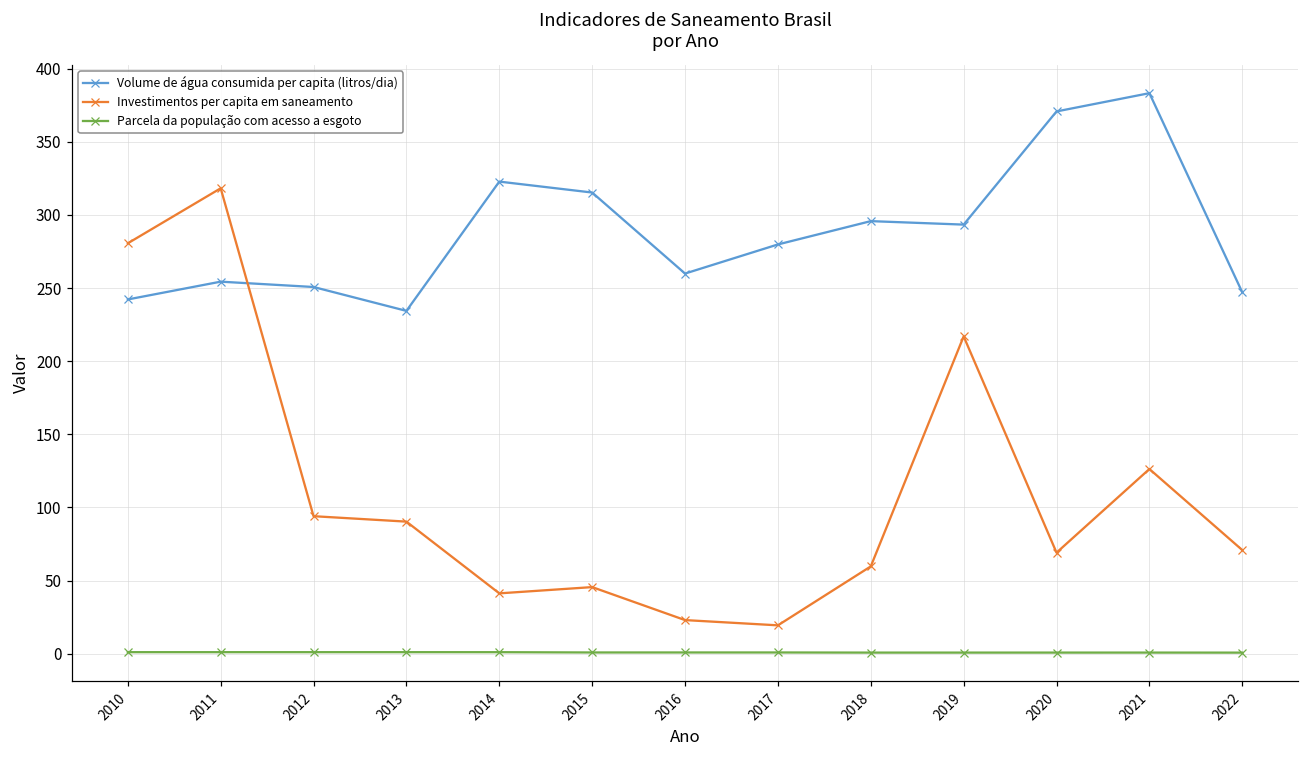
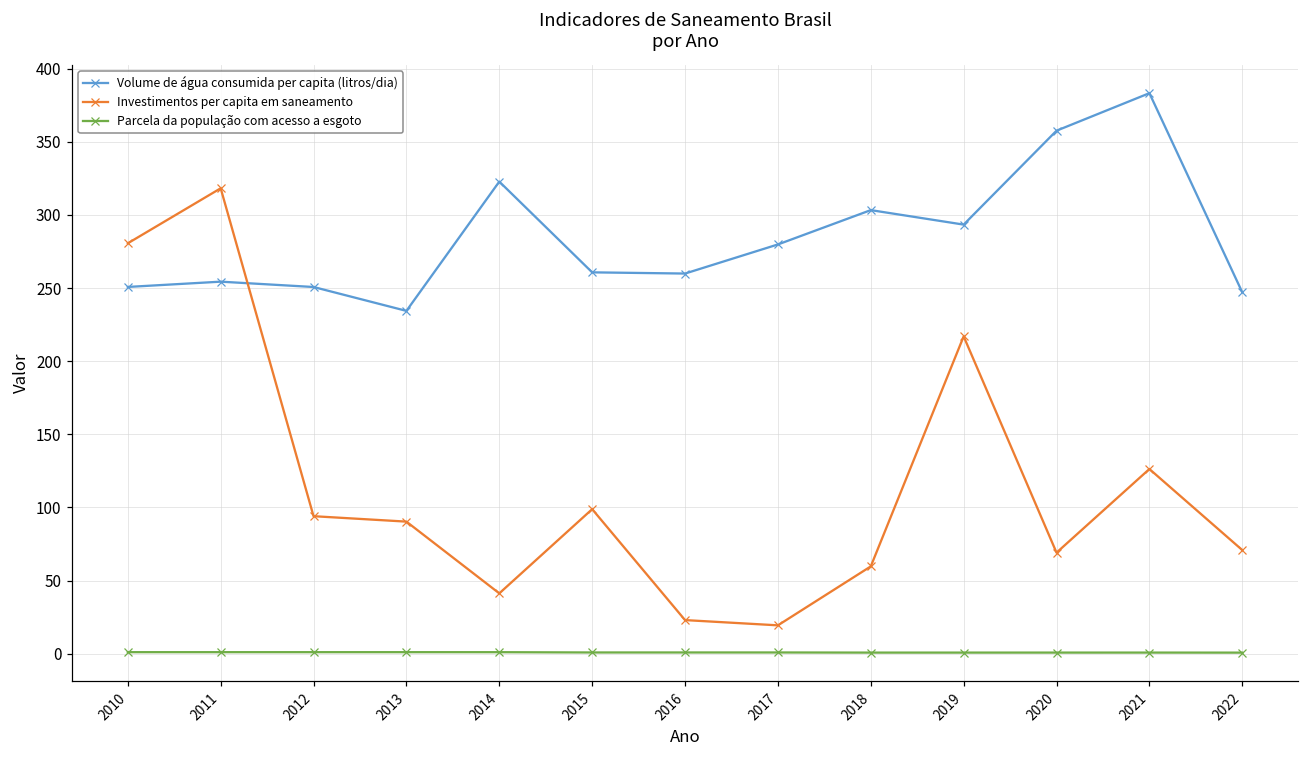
  {
    "Volume de água consumida per capita (litros/dia)": {
-     "2010": 242,
+     "2010": 251,
      "2011": 254,
      "2012": 251,
      "2013": 234,
      "2014": 323,
-     "2015": 315,
+     "2015": 261,
      "2016": 260,
      "2017": 280,
-     "2018": 296,
+     "2018": 303,
      "2019": 293,
-     "2020": 371,
+     "2020": 358,
      "2021": 383,
      "2022": 247
    },
    "Investimentos per capita em saneamento": {
      "2010": 281,
      "2011": 318,
      "2012": 94,
      "2013": 90,
      "2014": 41,
-     "2015": 46,
+     "2015": 99,
      "2016": 23,
      "2017": 19,
      "2018": 60,
      "2019": 217,
      "2020": 69,
      "2021": 126,
      "2022": 71
    },
    "Parcela da população com acesso a esgoto": {
      "2010": 1,
      "2011": 1,
      "2012": 1,
      "2013": 1,
      "2014": 1,
      "2015": 1,
      "2016": 1,
      "2017": 1,
      "2018": 1,
      "2019": 1,
      "2020": 1,
      "2021": 1,
      "2022": 1
    }
  }
